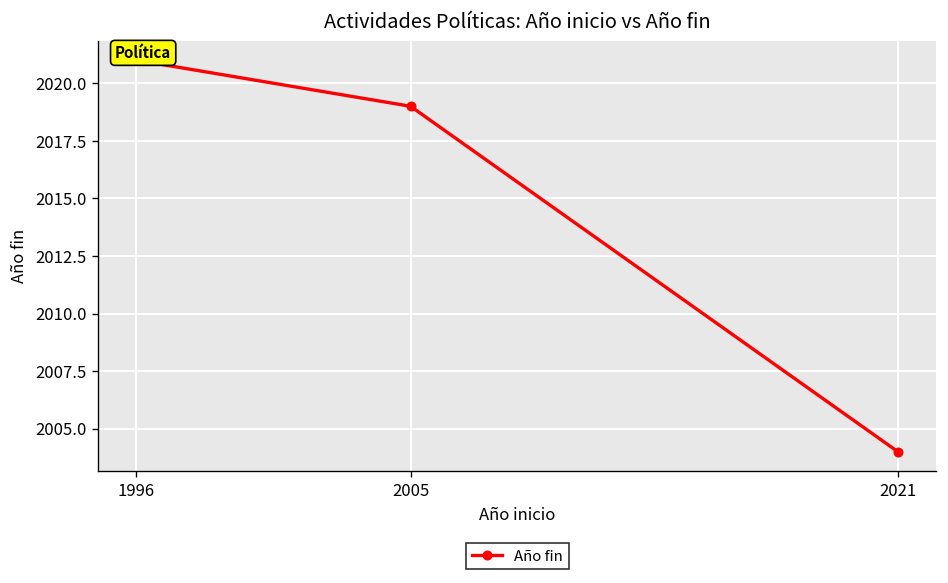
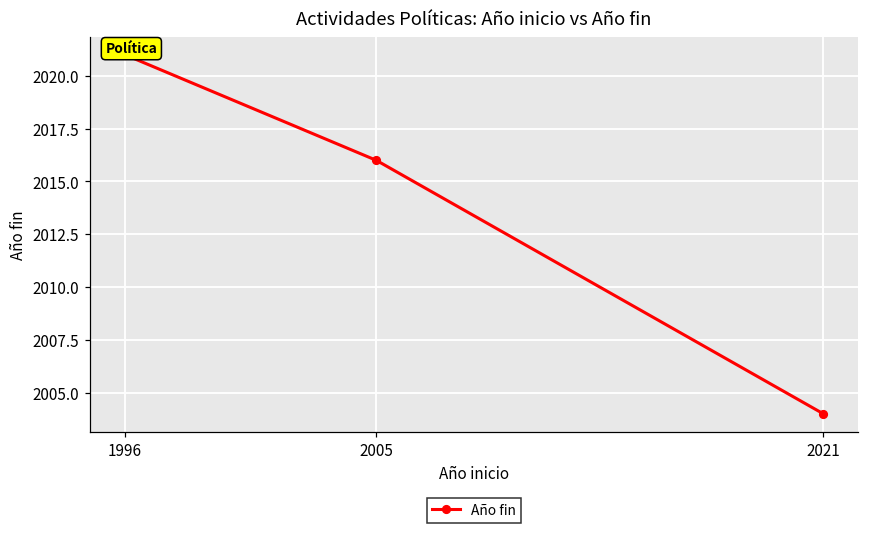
  {
-   "2005": 2019,
+   "2005": 2016,
    "2021": 2004
  }
